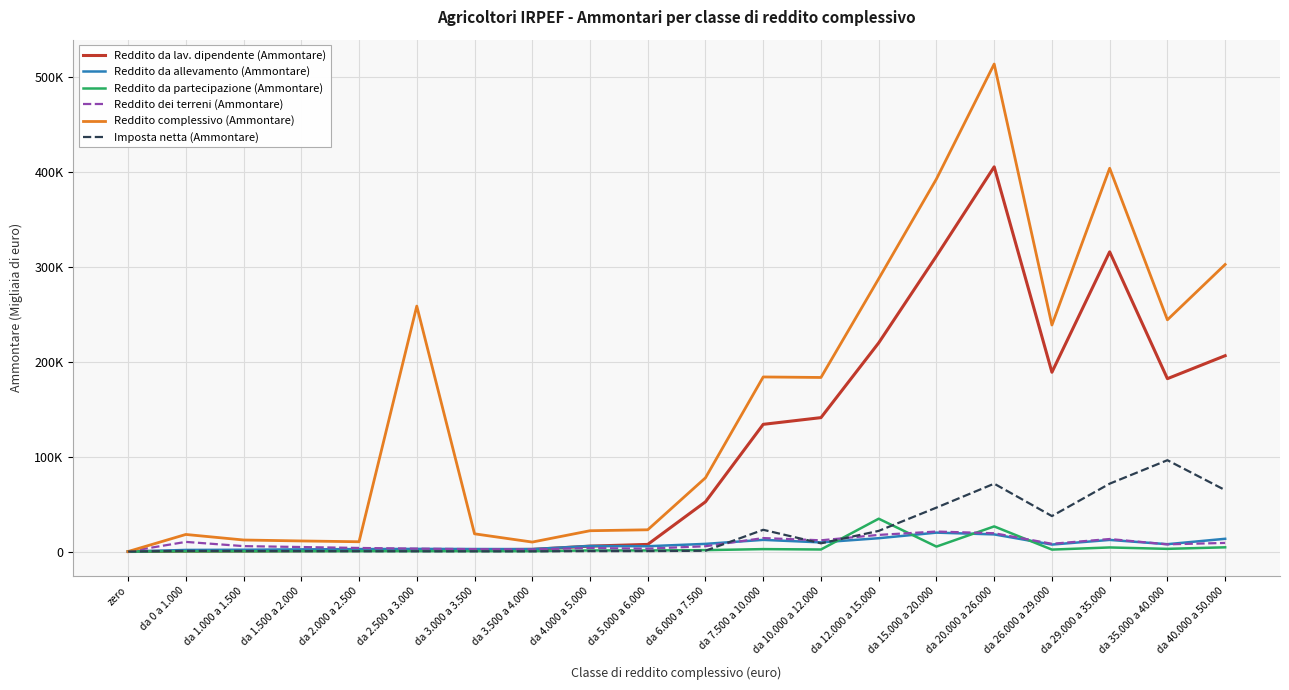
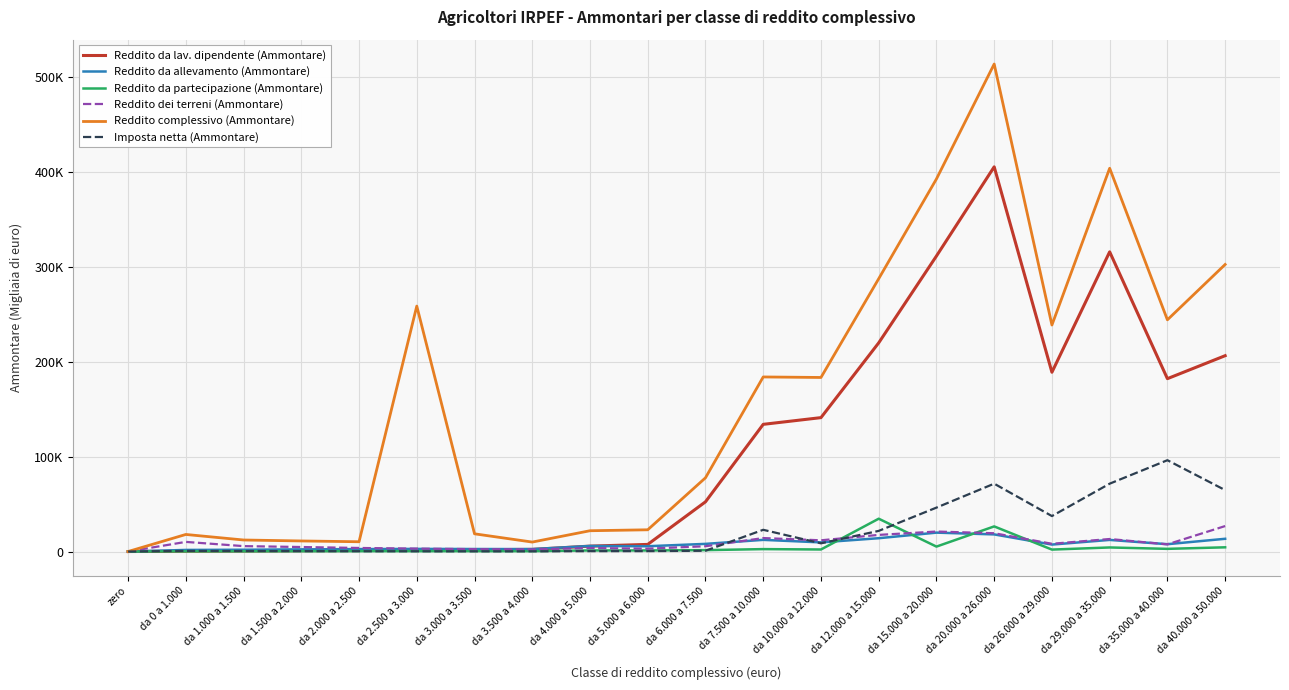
  {
    "Reddito da lav. dipendente (Ammontare)": {
      "da 6.000 a 7.500": 50000,
      "da 7.500 a 10.000": 130000,
      "da 10.000 a 12.000": 140000,
      "da 12.000 a 15.000": 220000,
      "da 15.000 a 20.000": 310000,
      "da 20.000 a 26.000": 410000,
      "da 26.000 a 29.000": 190000,
      "da 29.000 a 35.000": 320000,
      "da 35.000 a 40.000": 180000,
      "da 40.000 a 50.000": 210000
    },
    "Reddito da allevamento (Ammontare)": {
      "da 12.000 a 15.000": 10000,
      "da 40.000 a 50.000": 10000
    },
    "Reddito da partecipazione (Ammontare)": {
      "da 7.500 a 10.000": 0,
      "da 10.000 a 12.000": 0,
      "da 12.000 a 15.000": 30000,
      "da 15.000 a 20.000": 10000,
      "da 20.000 a 26.000": 30000,
      "da 26.000 a 29.000": 0,
      "da 29.000 a 35.000": 0,
      "da 35.000 a 40.000": 0,
      "da 40.000 a 50.000": 0
    },
    "Reddito dei terreni (Ammontare)": {
      "da 0 a 1.000": 10000,
      "da 1.000 a 1.500": 10000,
      "da 12.000 a 15.000": 20000,
-     "da 40.000 a 50.000": 10000
+     "da 40.000 a 50.000": 30000
    },
    "Reddito complessivo (Ammontare)": {
      "da 0 a 1.000": 20000,
      "da 1.000 a 1.500": 10000,
      "da 1.500 a 2.000": 10000,
      "da 2.000 a 2.500": 10000,
      "da 2.500 a 3.000": 260000,
      "da 3.000 a 3.500": 20000,
      "da 3.500 a 4.000": 10000,
      "da 4.000 a 5.000": 20000,
      "da 5.000 a 6.000": 20000,
      "da 6.000 a 7.500": 80000,
      "da 7.500 a 10.000": 180000,
      "da 10.000 a 12.000": 180000,
      "da 12.000 a 15.000": 290000,
      "da 15.000 a 20.000": 390000,
      "da 20.000 a 26.000": 510000,
      "da 26.000 a 29.000": 240000,
      "da 29.000 a 35.000": 400000,
      "da 35.000 a 40.000": 240000,
      "da 40.000 a 50.000": 300000
    },
    "Imposta netta (Ammontare)": {
      "da 7.500 a 10.000": 20000,
      "da 12.000 a 15.000": 20000,
      "da 15.000 a 20.000": 50000,
      "da 20.000 a 26.000": 70000,
      "da 26.000 a 29.000": 40000,
      "da 29.000 a 35.000": 70000,
      "da 35.000 a 40.000": 100000,
      "da 40.000 a 50.000": 60000
    }
  }
